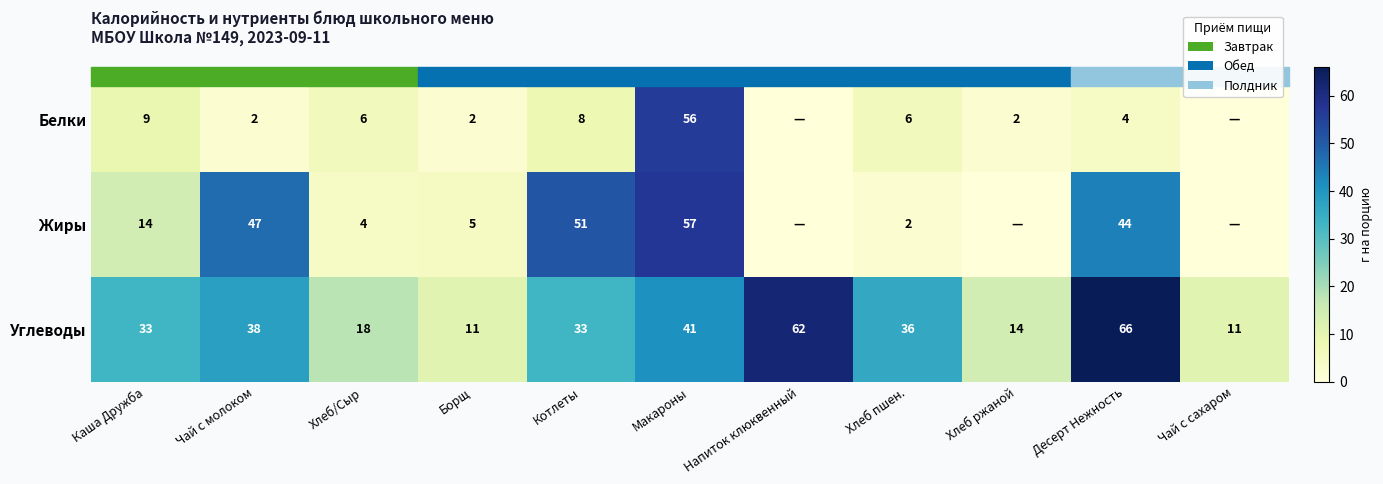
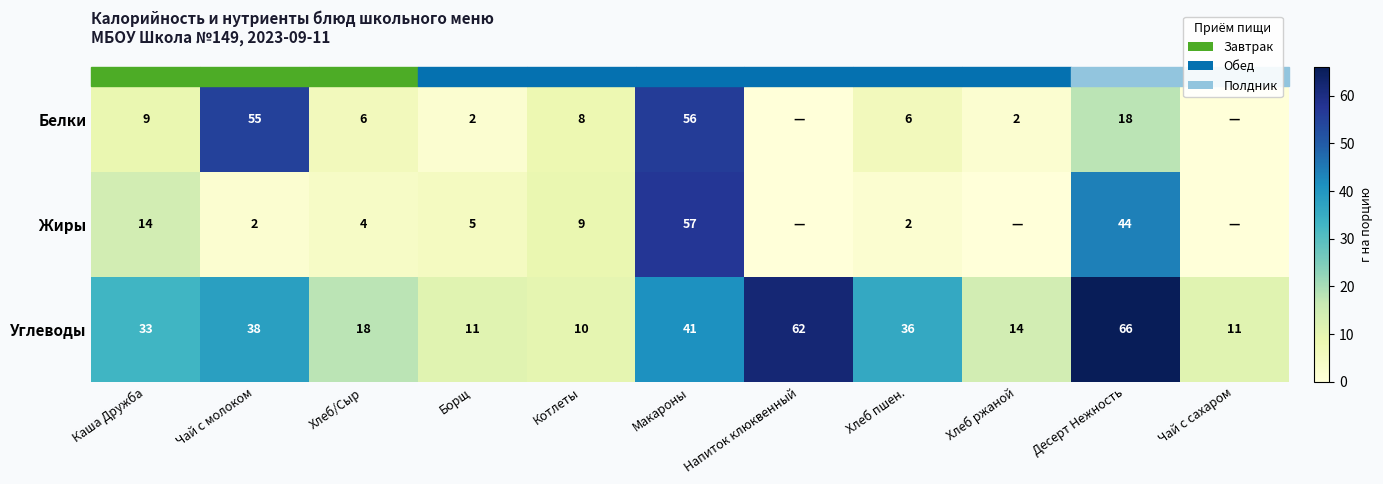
  {
    "Белки": {
      "Каша Дружба": 9,
-     "Чай с молоком": 2,
+     "Чай с молоком": 55,
      "Хлеб/Сыр": 6,
      "Борщ": 2,
      "Котлеты": 8,
      "Макароны": 56,
      "Хлеб пшен.": 6,
      "Хлеб ржаной": 2,
-     "Десерт Нежность": 4
+     "Десерт Нежность": 18
    },
    "Жиры": {
      "Каша Дружба": 14,
-     "Чай с молоком": 47,
+     "Чай с молоком": 2,
      "Хлеб/Сыр": 4,
      "Борщ": 5,
-     "Котлеты": 51,
+     "Котлеты": 9,
      "Макароны": 57,
      "Хлеб пшен.": 2,
      "Десерт Нежность": 44
    },
    "Углеводы": {
      "Каша Дружба": 33,
      "Чай с молоком": 38,
      "Хлеб/Сыр": 18,
      "Борщ": 11,
-     "Котлеты": 33,
+     "Котлеты": 10,
      "Макароны": 41,
      "Напиток клюквенный": 62,
      "Хлеб пшен.": 36,
      "Хлеб ржаной": 14,
      "Десерт Нежность": 66,
      "Чай с сахаром": 11
    }
  }
